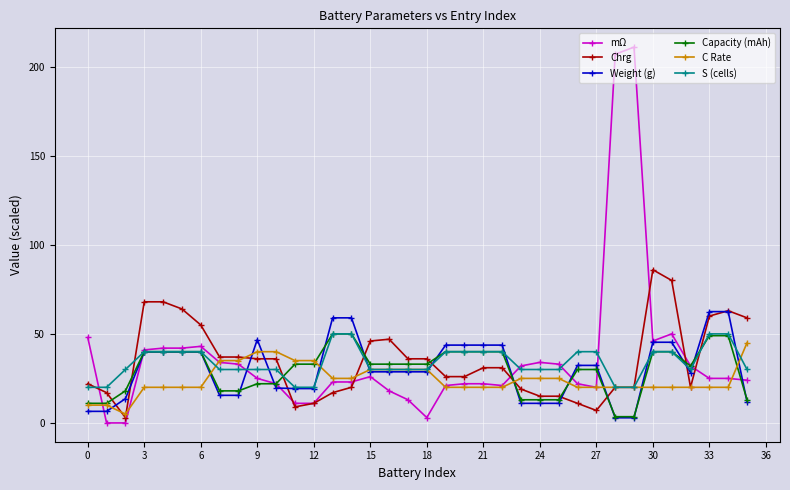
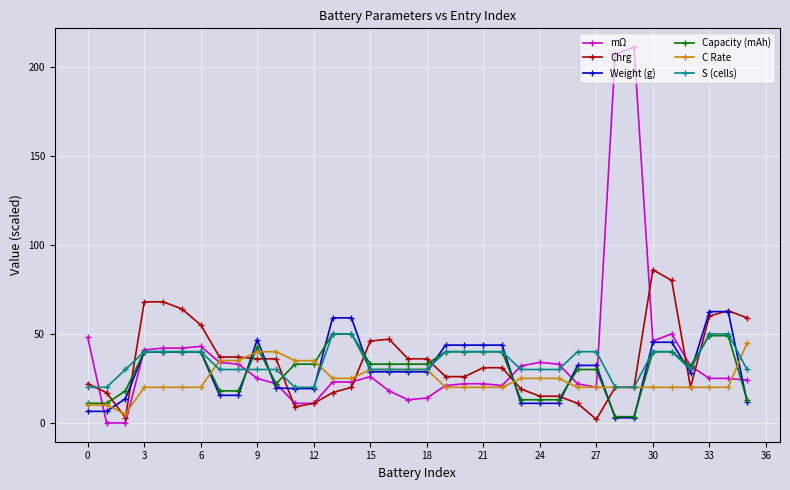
  {
    "mΩ": {
      "0": 48,
      "6": 43,
      "9": 25,
      "15": 26,
-     "18": 3,
+     "18": 14,
      "21": 22,
      "24": 34,
      "33": 25
    },
    "Chrg": {
      "0": 22,
      "3": 68,
      "6": 55,
      "9": 36,
      "15": 46,
      "18": 36,
      "21": 31,
      "24": 15,
-     "27": 7,
+     "27": 2,
      "30": 86,
      "33": 60
    },
    "Weight (g)": {
      "0": 7,
      "9": 47,
      "21": 44,
      "24": 11,
      "27": 32,
      "33": 63
    },
    "Capacity (mAh)": {
-     "9": 22,
+     "9": 42,
      "12": 33,
      "15": 33,
      "18": 33,
      "24": 13,
      "27": 30
    },
    "C Rate": {
      "3": 20,
      "6": 20,
      "9": 40,
      "12": 35,
      "21": 20,
      "24": 25,
      "30": 20,
      "33": 20
    },
    "S (cells)": {
      "0": 20,
      "9": 30,
      "24": 30,
      "27": 40
    }
  }
